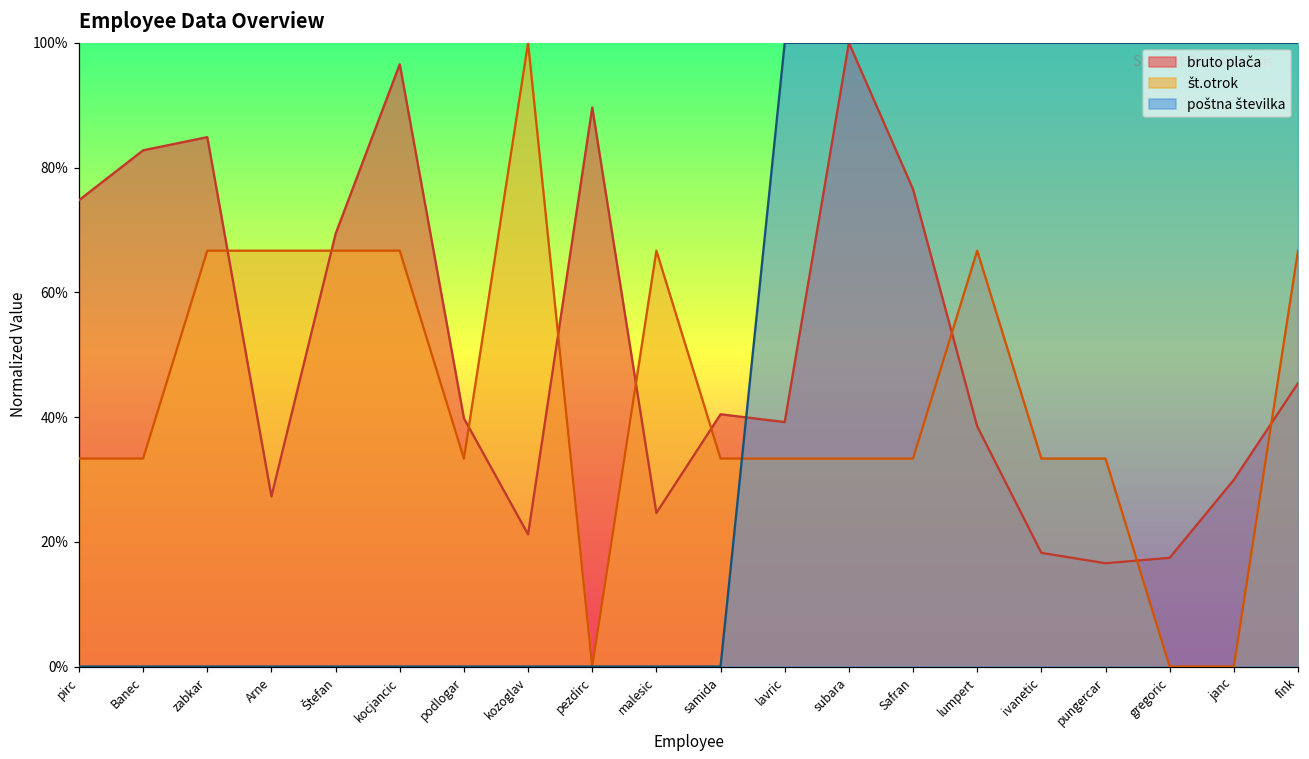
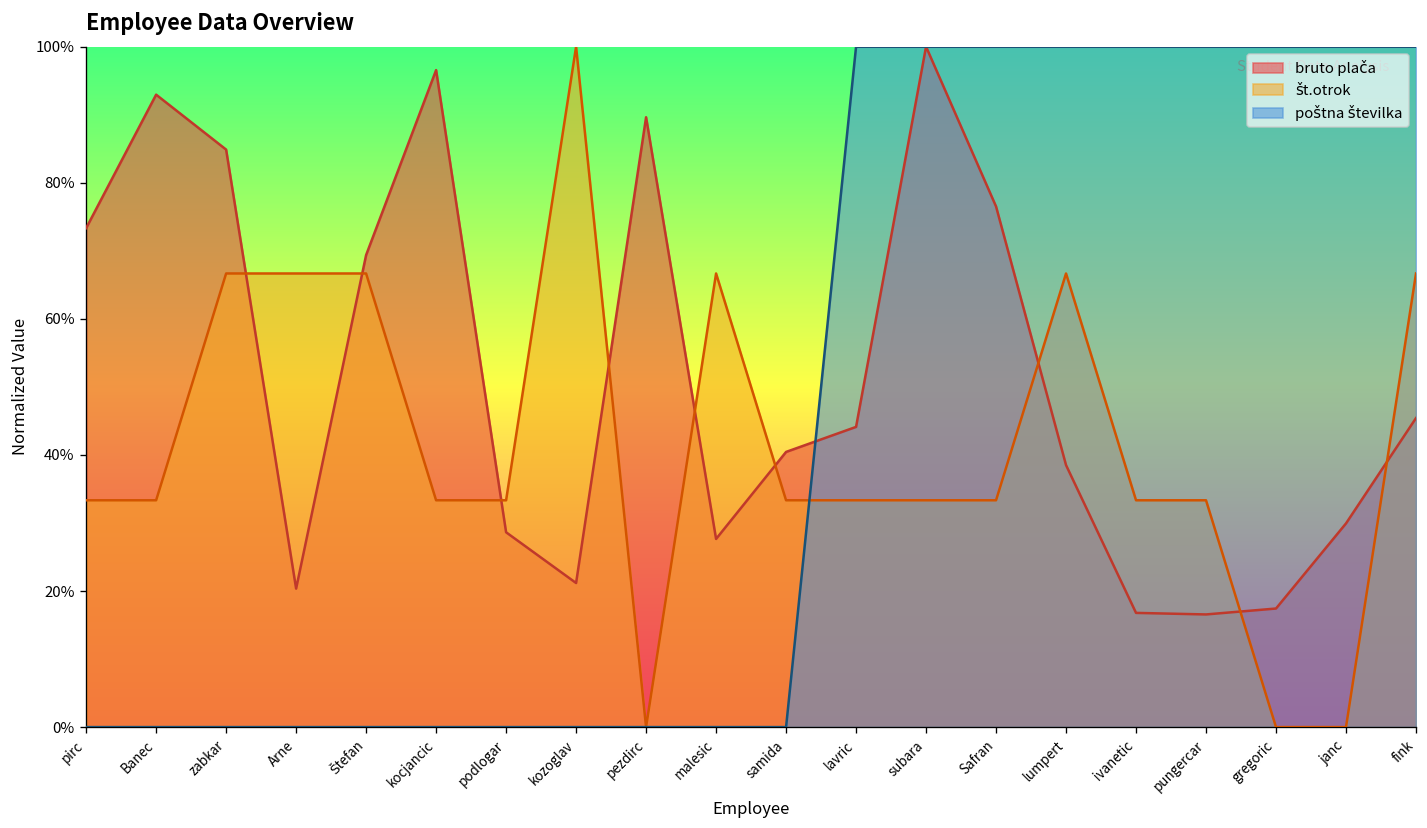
  {
    "bruto plača": {
-     "pirc": "75%",
-     "Banec": "83%",
+     "pirc": "73%",
+     "Banec": "93%",
      "zabkar": "85%",
-     "Arne": "27%",
+     "Arne": "20%",
      "Štefan": "69%",
      "kocjancic": "97%",
-     "podlogar": "40%",
+     "podlogar": "29%",
      "kozoglav": "21%",
      "pezdirc": "90%",
-     "malesic": "25%",
+     "malesic": "28%",
      "samida": "40%",
-     "lavric": "39%",
+     "lavric": "44%",
      "Safran": "77%",
      "lumpert": "39%",
-     "ivanetic": "18%",
+     "ivanetic": "17%",
      "pungercar": "17%",
      "gregoric": "17%",
      "janc": "30%",
      "fink": "45%"
    },
    "št.otrok": {
      "pirc": "33%",
      "Banec": "33%",
      "zabkar": "67%",
      "Arne": "67%",
      "Štefan": "67%",
-     "kocjancic": "67%",
+     "kocjancic": "33%",
      "podlogar": "33%",
      "kozoglav": "100%",
      "malesic": "67%",
      "samida": "33%",
      "lavric": "33%",
      "subara": "33%",
      "Safran": "33%",
      "lumpert": "67%",
      "ivanetic": "33%",
      "pungercar": "33%",
      "gregoric": "0%",
      "janc": "0%",
      "fink": "67%"
    },
    "poštna številka": {
      "pirc": "0%",
      "Banec": "0%",
      "zabkar": "0%",
      "Arne": "0%",
      "Štefan": "0%",
      "kocjancic": "0%",
      "podlogar": "0%",
      "kozoglav": "0%",
      "malesic": "0%",
      "samida": "0%",
      "lavric": "100%",
      "Safran": "100%",
      "lumpert": "100%",
      "ivanetic": "100%",
      "pungercar": "100%",
      "gregoric": "100%",
      "janc": "100%",
      "fink": "100%"
    }
  }
